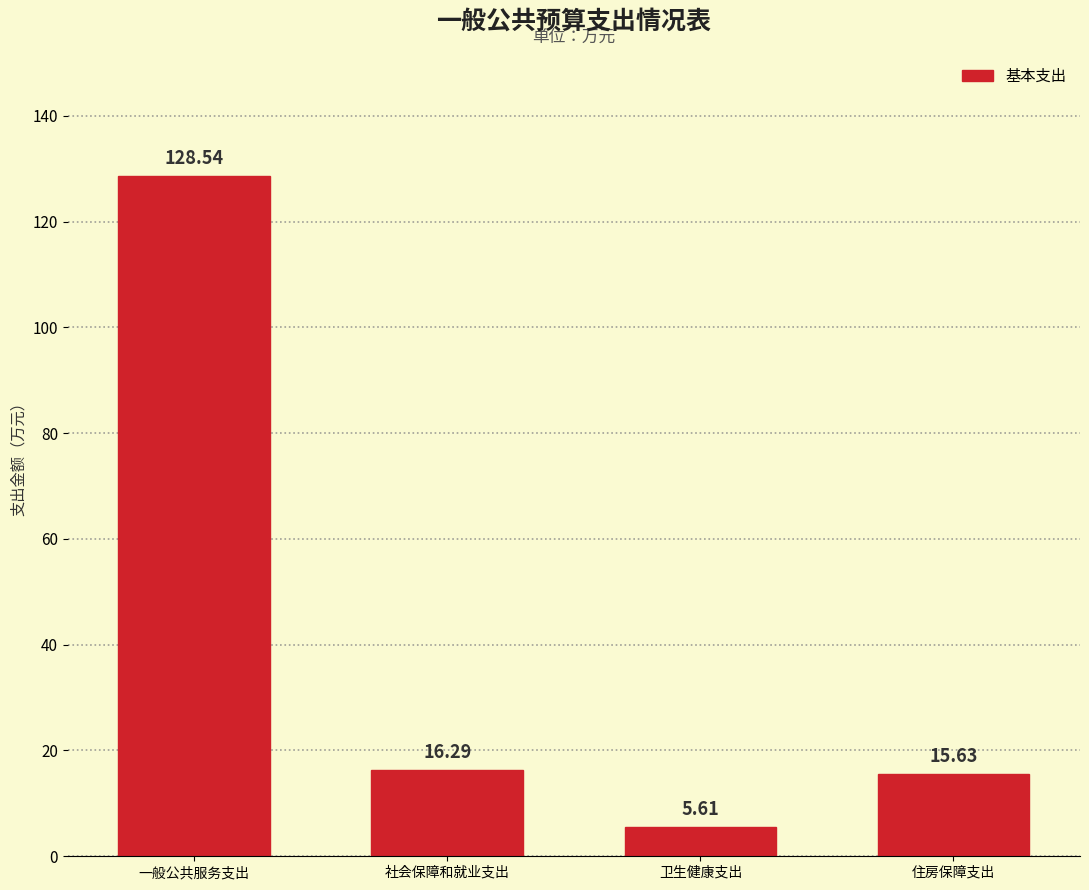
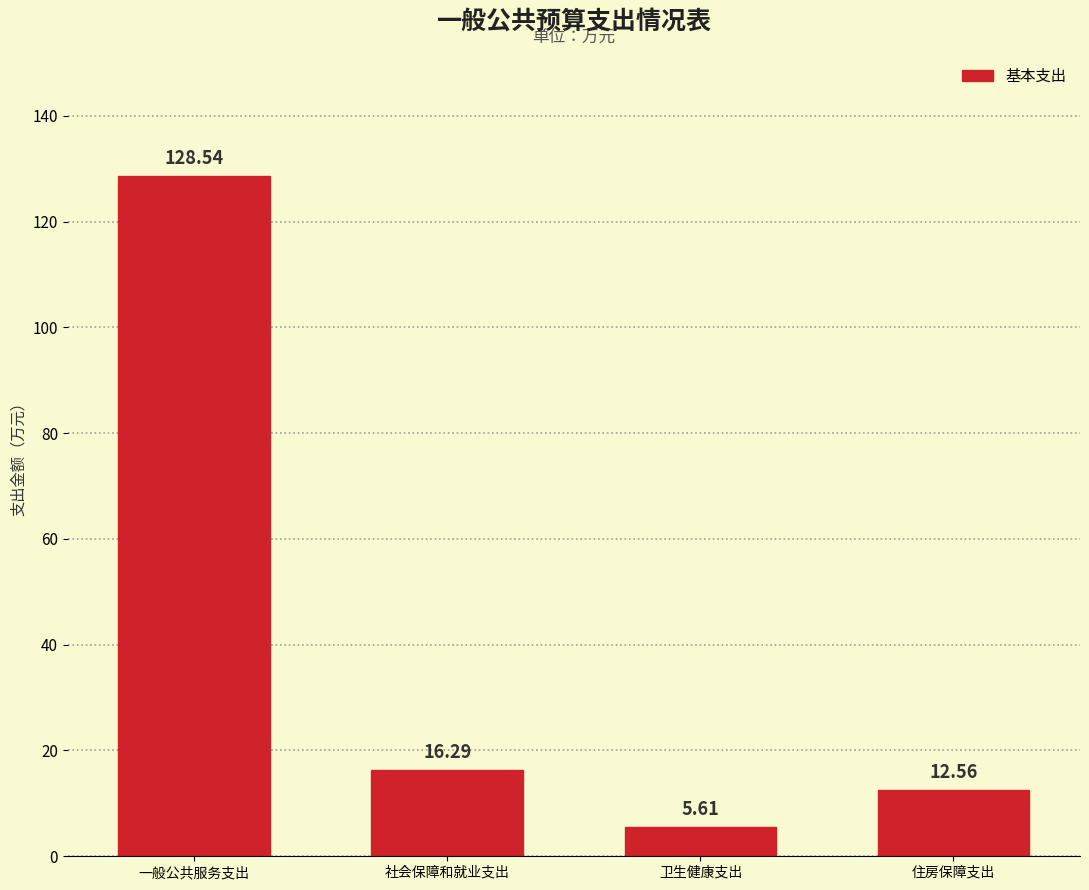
  {
    "一般公共服务支出": 128.54,
    "社会保障和就业支出": 16.29,
    "卫生健康支出": 5.61,
-   "住房保障支出": 15.63
+   "住房保障支出": 12.56
  }
